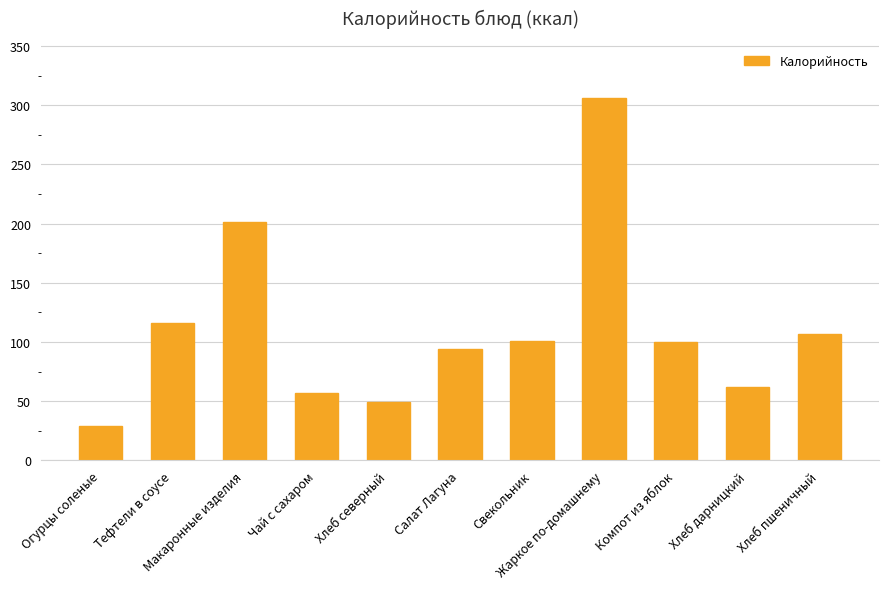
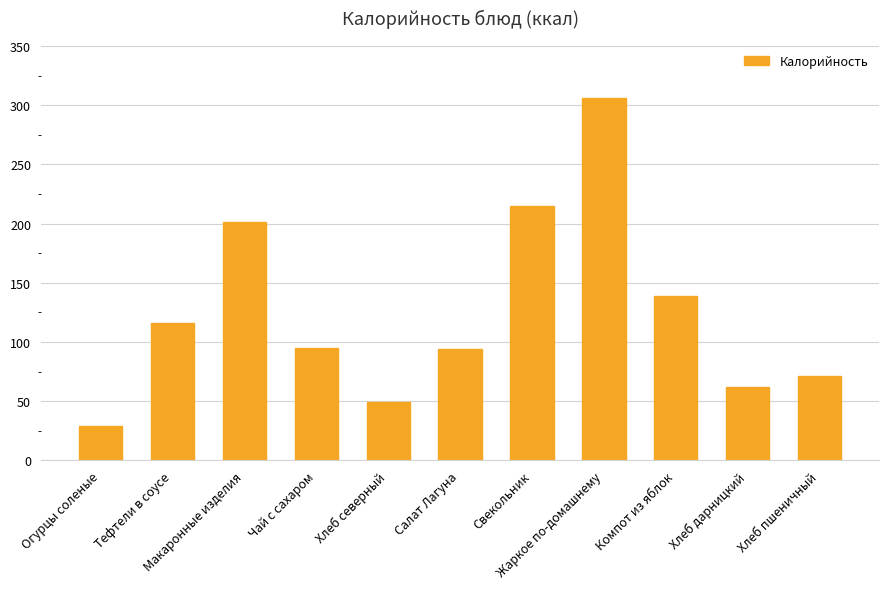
  {
    "Огурцы соленые": 29,
    "Тефтели в соусе": 116,
    "Макаронные изделия": 201,
-   "Чай с сахаром": 57,
+   "Чай с сахаром": 95,
    "Хлеб северный": 49,
    "Салат Лагуна": 94,
-   "Свекольник": 101,
+   "Свекольник": 215,
    "Жаркое по-домашнему": 306,
-   "Компот из яблок": 100,
+   "Компот из яблок": 139,
    "Хлеб дарницкий": 62,
-   "Хлеб пшеничный": 107
+   "Хлеб пшеничный": 71
  }
